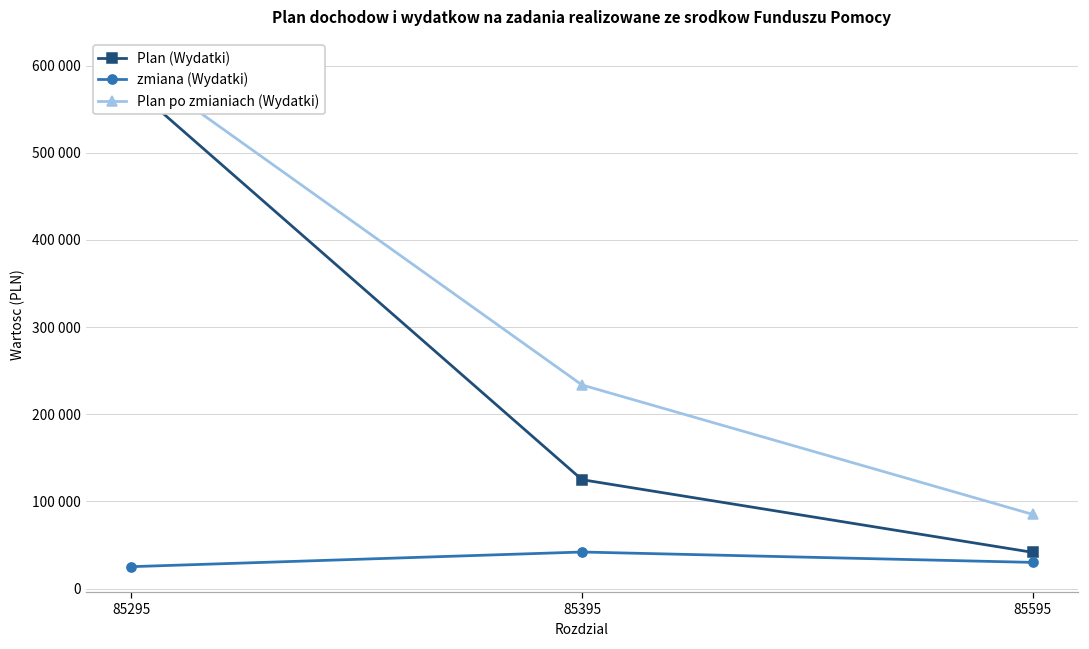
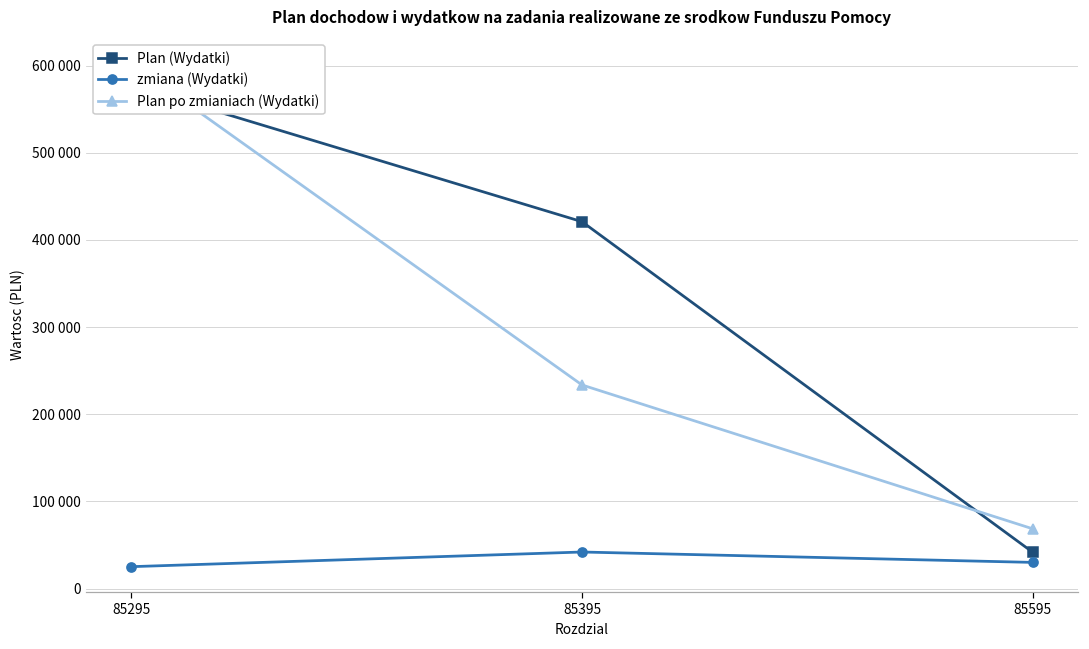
  {
    "Plan (Wydatki)": {
-     "85395": 120000,
+     "85395": 420000,
      "85595": 40000
    },
    "zmiana (Wydatki)": {
      "85295": 30000,
      "85395": 40000,
      "85595": 30000
    },
    "Plan po zmianiach (Wydatki)": {
      "85395": 230000,
-     "85595": 90000
+     "85595": 70000
    }
  }
